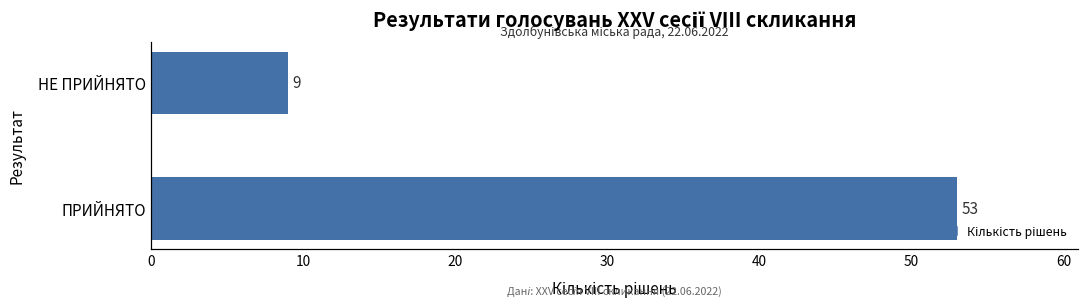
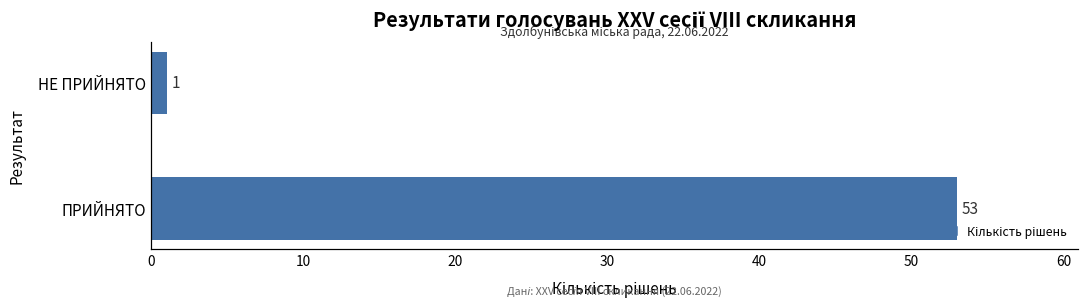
  {
-   "НЕ ПРИЙНЯТО": 9,
+   "НЕ ПРИЙНЯТО": 1,
    "ПРИЙНЯТО": 53
  }
